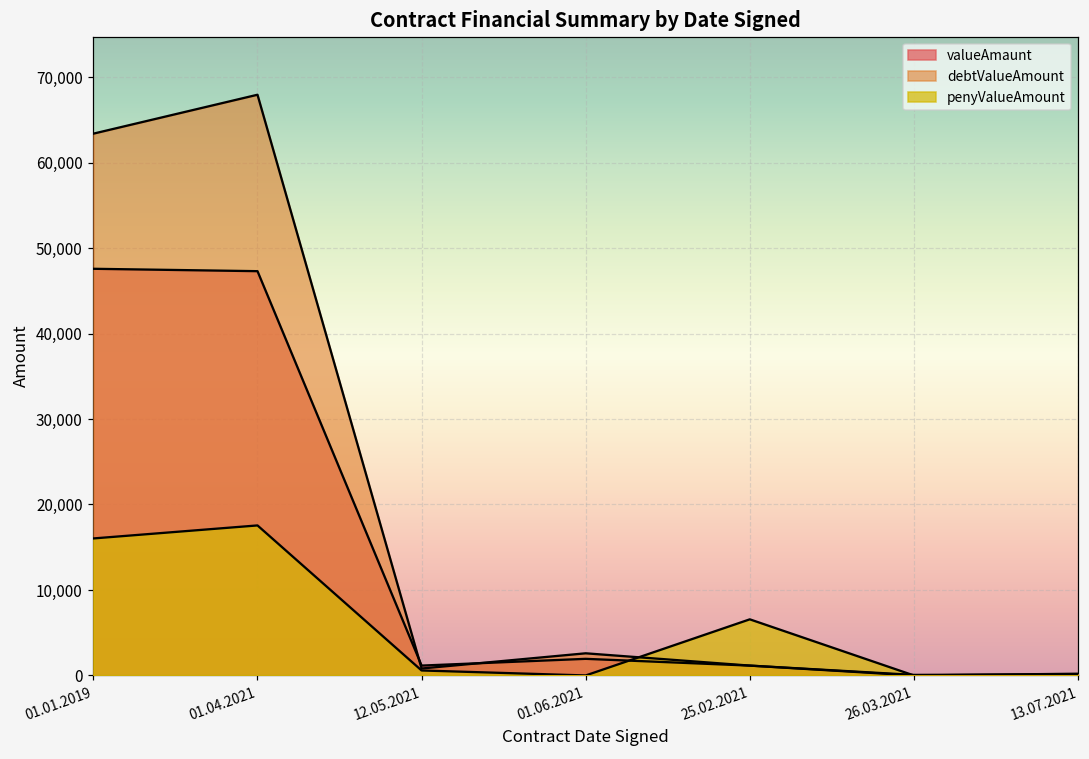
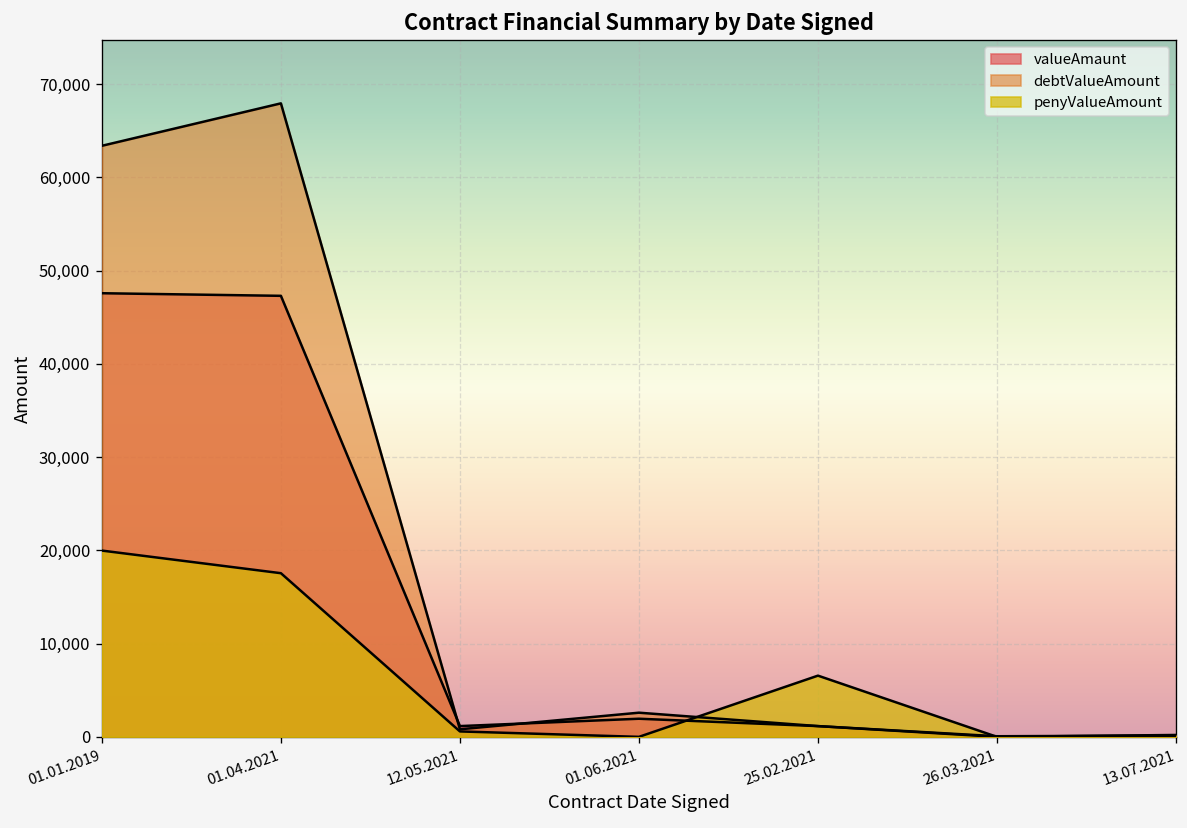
  {
    "penyValueAmount": {
-     "01.01.2019": "16,000",
+     "01.01.2019": "20,000",
      "01.04.2021": "18,000",
      "01.06.2021": "0",
      "25.02.2021": "7,000"
    }
  }
